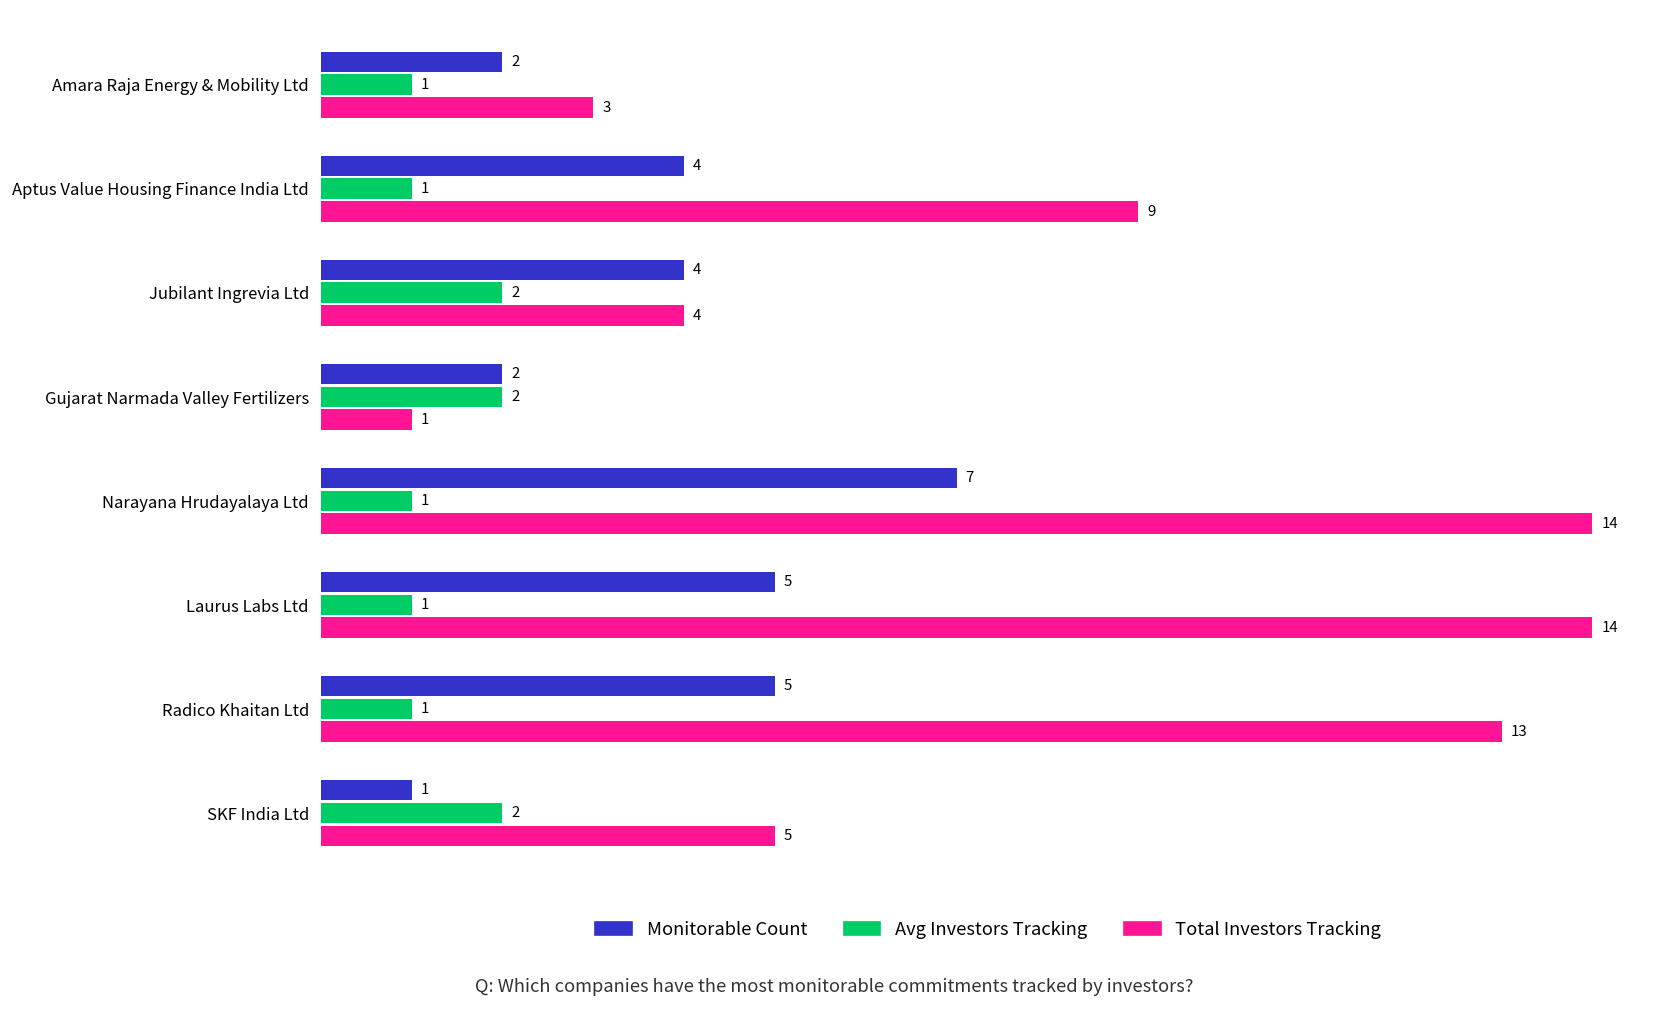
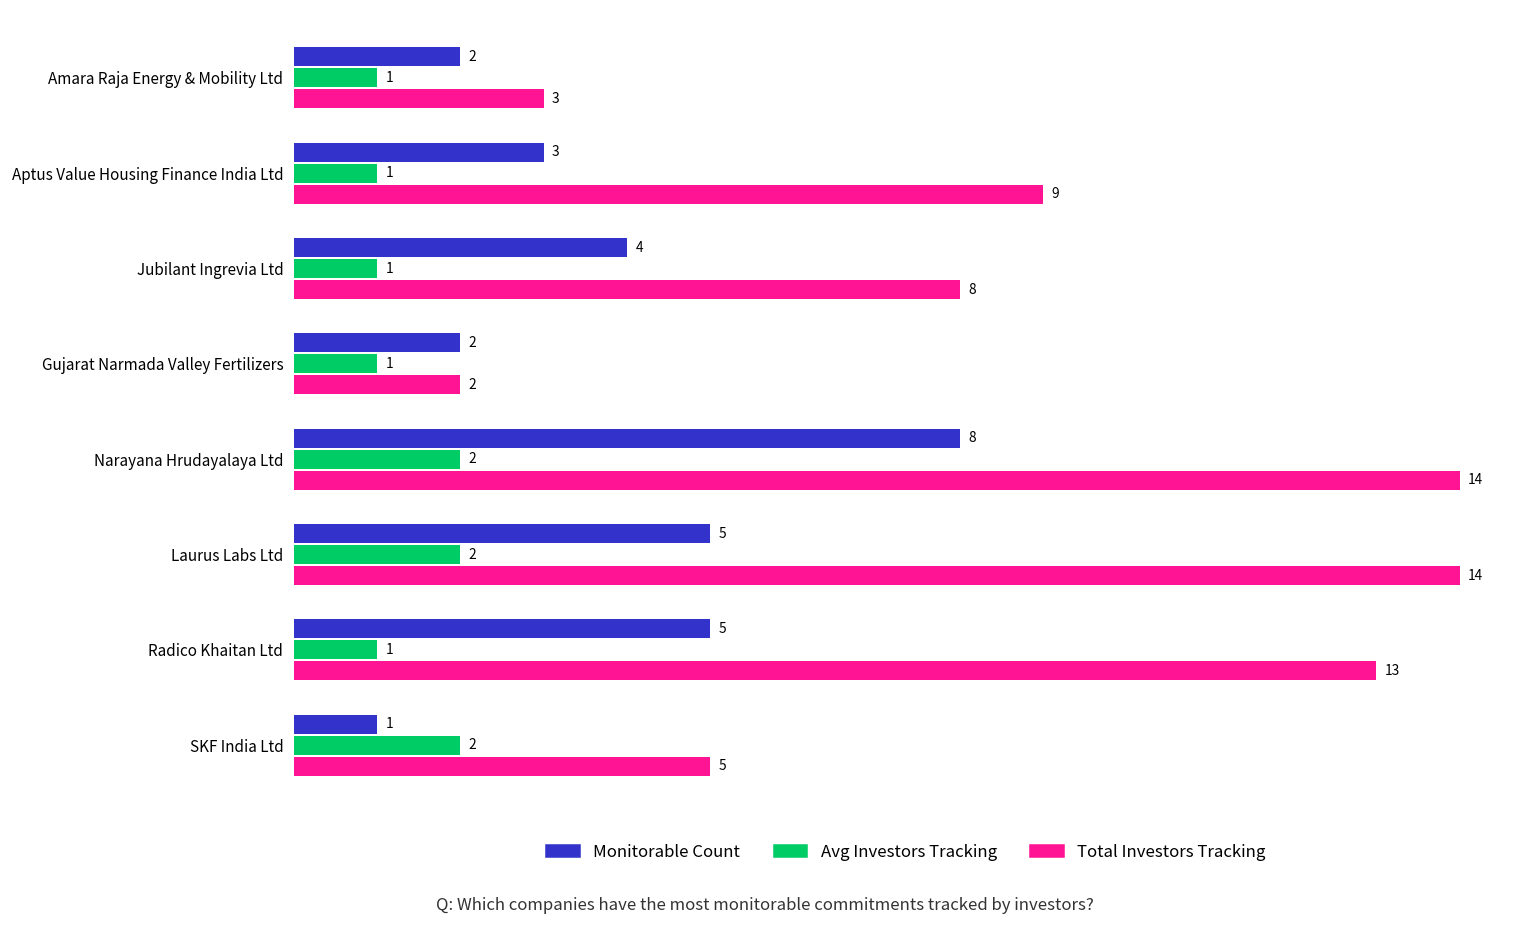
  {
    "Monitorable Count": {
      "Amara Raja Energy & Mobility Ltd": 2,
-     "Aptus Value Housing Finance India Ltd": 4,
+     "Aptus Value Housing Finance India Ltd": 3,
      "Jubilant Ingrevia Ltd": 4,
      "Gujarat Narmada Valley Fertilizers": 2,
-     "Narayana Hrudayalaya Ltd": 7,
+     "Narayana Hrudayalaya Ltd": 8,
      "Laurus Labs Ltd": 5,
      "Radico Khaitan Ltd": 5,
      "SKF India Ltd": 1
    },
    "Avg Investors Tracking": {
      "Amara Raja Energy & Mobility Ltd": 1,
      "Aptus Value Housing Finance India Ltd": 1,
-     "Jubilant Ingrevia Ltd": 2,
-     "Gujarat Narmada Valley Fertilizers": 2,
-     "Narayana Hrudayalaya Ltd": 1,
-     "Laurus Labs Ltd": 1,
+     "Jubilant Ingrevia Ltd": 1,
+     "Gujarat Narmada Valley Fertilizers": 1,
+     "Narayana Hrudayalaya Ltd": 2,
+     "Laurus Labs Ltd": 2,
      "Radico Khaitan Ltd": 1,
      "SKF India Ltd": 2
    },
    "Total Investors Tracking": {
      "Amara Raja Energy & Mobility Ltd": 3,
      "Aptus Value Housing Finance India Ltd": 9,
-     "Jubilant Ingrevia Ltd": 4,
-     "Gujarat Narmada Valley Fertilizers": 1,
+     "Jubilant Ingrevia Ltd": 8,
+     "Gujarat Narmada Valley Fertilizers": 2,
      "Narayana Hrudayalaya Ltd": 14,
      "Laurus Labs Ltd": 14,
      "Radico Khaitan Ltd": 13,
      "SKF India Ltd": 5
    }
  }
